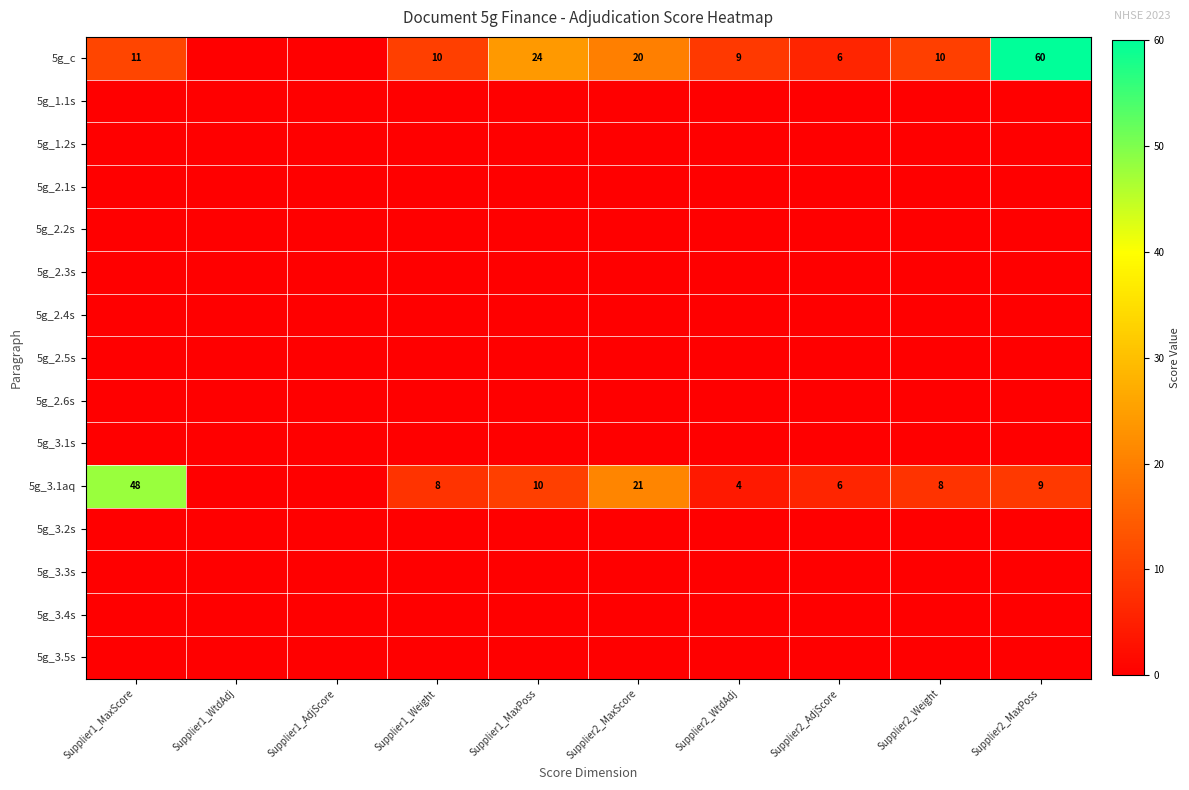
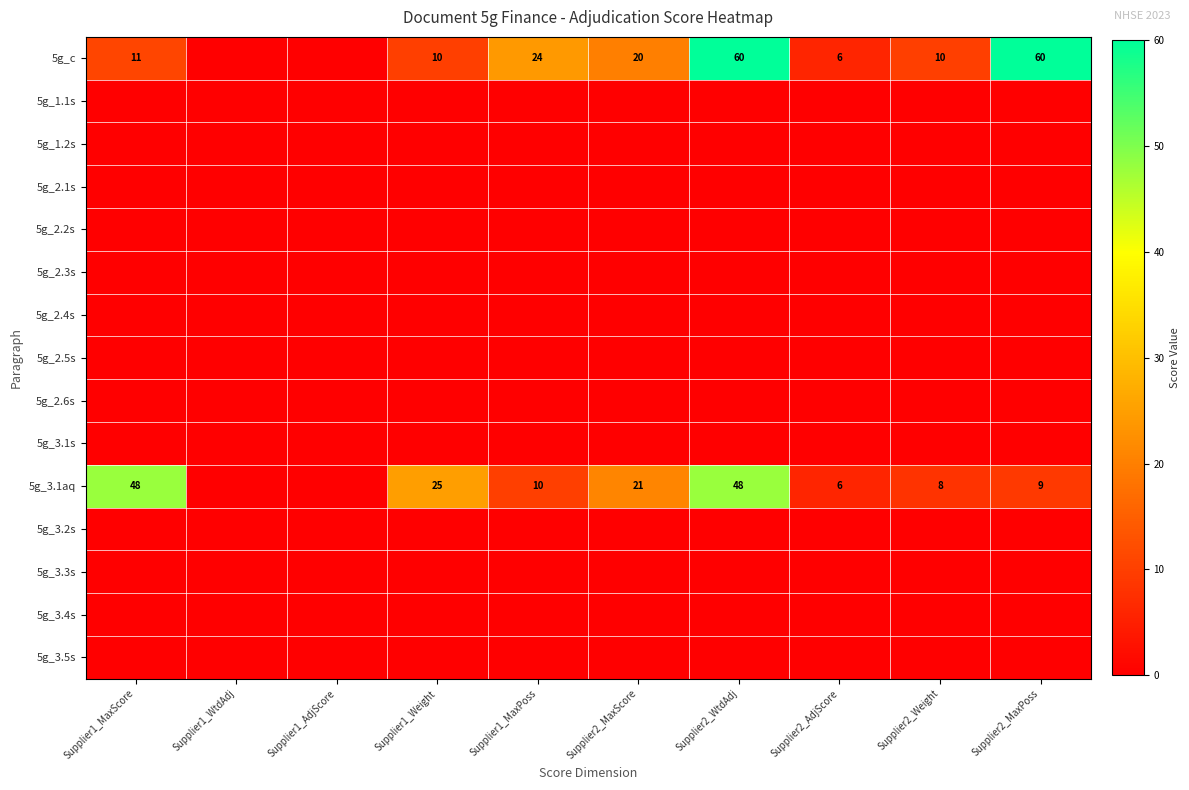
  {
    "5g_c": {
      "Supplier1_MaxScore": 11,
      "Supplier1_Weight": 10,
      "Supplier1_MaxPoss": 24,
      "Supplier2_MaxScore": 20,
-     "Supplier2_WtdAdj": 9,
+     "Supplier2_WtdAdj": 60,
      "Supplier2_AdjScore": 6,
      "Supplier2_Weight": 10,
      "Supplier2_MaxPoss": 60
    },
    "5g_3.1aq": {
      "Supplier1_MaxScore": 48,
-     "Supplier1_Weight": 8,
+     "Supplier1_Weight": 25,
      "Supplier1_MaxPoss": 10,
      "Supplier2_MaxScore": 21,
-     "Supplier2_WtdAdj": 4,
+     "Supplier2_WtdAdj": 48,
      "Supplier2_AdjScore": 6,
      "Supplier2_Weight": 8,
      "Supplier2_MaxPoss": 9
    }
  }
